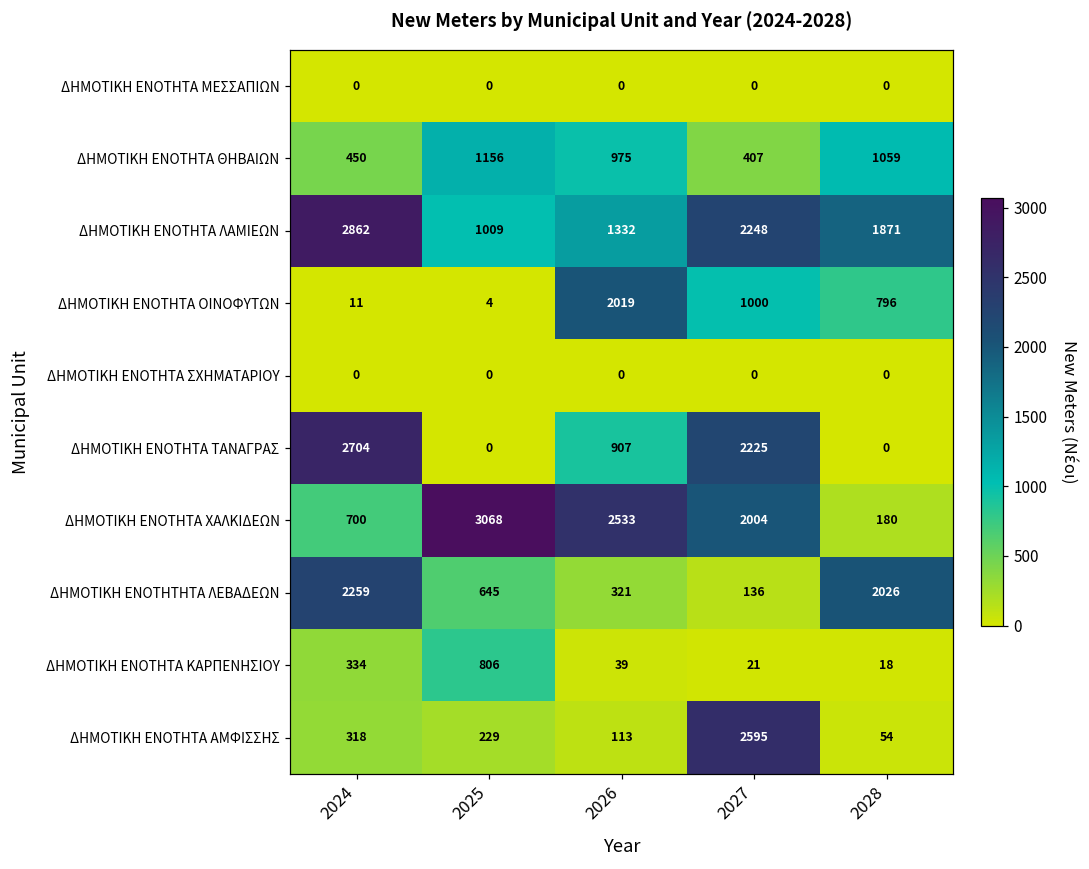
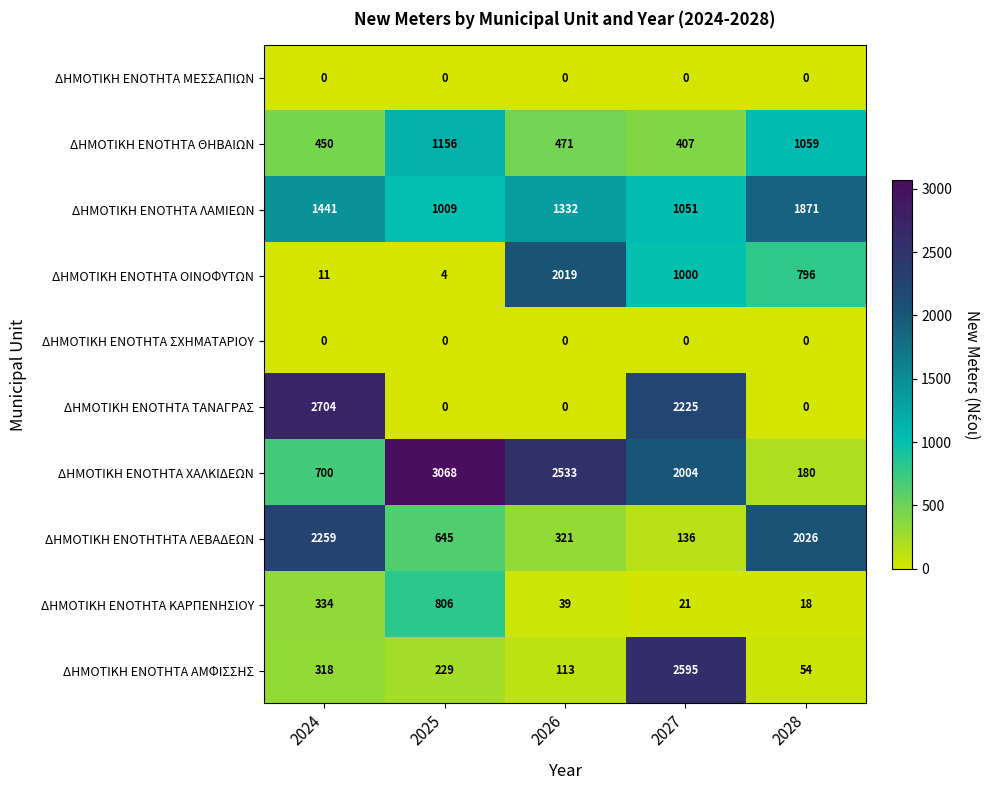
  {
    "ΔΗΜΟΤΙΚΗ ΕΝΟΤΗΤΑ ΜΕΣΣΑΠΙΩΝ": {
      "2024": 0,
      "2025": 0,
      "2026": 0,
      "2027": 0,
      "2028": 0
    },
    "ΔΗΜΟΤΙΚΗ ΕΝΟΤΗΤΑ ΘΗΒΑΙΩΝ": {
      "2024": 450,
      "2025": 1156,
-     "2026": 975,
+     "2026": 471,
      "2027": 407,
      "2028": 1059
    },
    "ΔΗΜΟΤΙΚΗ ΕΝΟΤΗΤΑ ΛΑΜΙΕΩΝ": {
-     "2024": 2862,
+     "2024": 1441,
      "2025": 1009,
      "2026": 1332,
-     "2027": 2248,
+     "2027": 1051,
      "2028": 1871
    },
    "ΔΗΜΟΤΙΚΗ ΕΝΟΤΗΤΑ ΟΙΝΟΦΥΤΩΝ": {
      "2024": 11,
      "2025": 4,
      "2026": 2019,
      "2027": 1000,
      "2028": 796
    },
    "ΔΗΜΟΤΙΚΗ ΕΝΟΤΗΤΑ ΣΧΗΜΑΤΑΡΙΟΥ": {
      "2024": 0,
      "2025": 0,
      "2026": 0,
      "2027": 0,
      "2028": 0
    },
    "ΔΗΜΟΤΙΚΗ ΕΝΟΤΗΤΑ ΤΑΝΑΓΡΑΣ": {
      "2024": 2704,
      "2025": 0,
-     "2026": 907,
+     "2026": 0,
      "2027": 2225,
      "2028": 0
    },
    "ΔΗΜΟΤΙΚΗ ΕΝΟΤΗΤΑ ΧΑΛΚΙΔΕΩΝ": {
      "2024": 700,
      "2025": 3068,
      "2026": 2533,
      "2027": 2004,
      "2028": 180
    },
    "ΔΗΜΟΤΙΚΗ ΕΝΟΤΗΤΗΤΑ ΛΕΒΑΔΕΩΝ": {
      "2024": 2259,
      "2025": 645,
      "2026": 321,
      "2027": 136,
      "2028": 2026
    },
    "ΔΗΜΟΤΙΚΗ ΕΝΟΤΗΤΑ ΚΑΡΠΕΝΗΣΙΟΥ": {
      "2024": 334,
      "2025": 806,
      "2026": 39,
      "2027": 21,
      "2028": 18
    },
    "ΔΗΜΟΤΙΚΗ ΕΝΟΤΗΤΑ ΑΜΦΙΣΣΗΣ": {
      "2024": 318,
      "2025": 229,
      "2026": 113,
      "2027": 2595,
      "2028": 54
    }
  }
